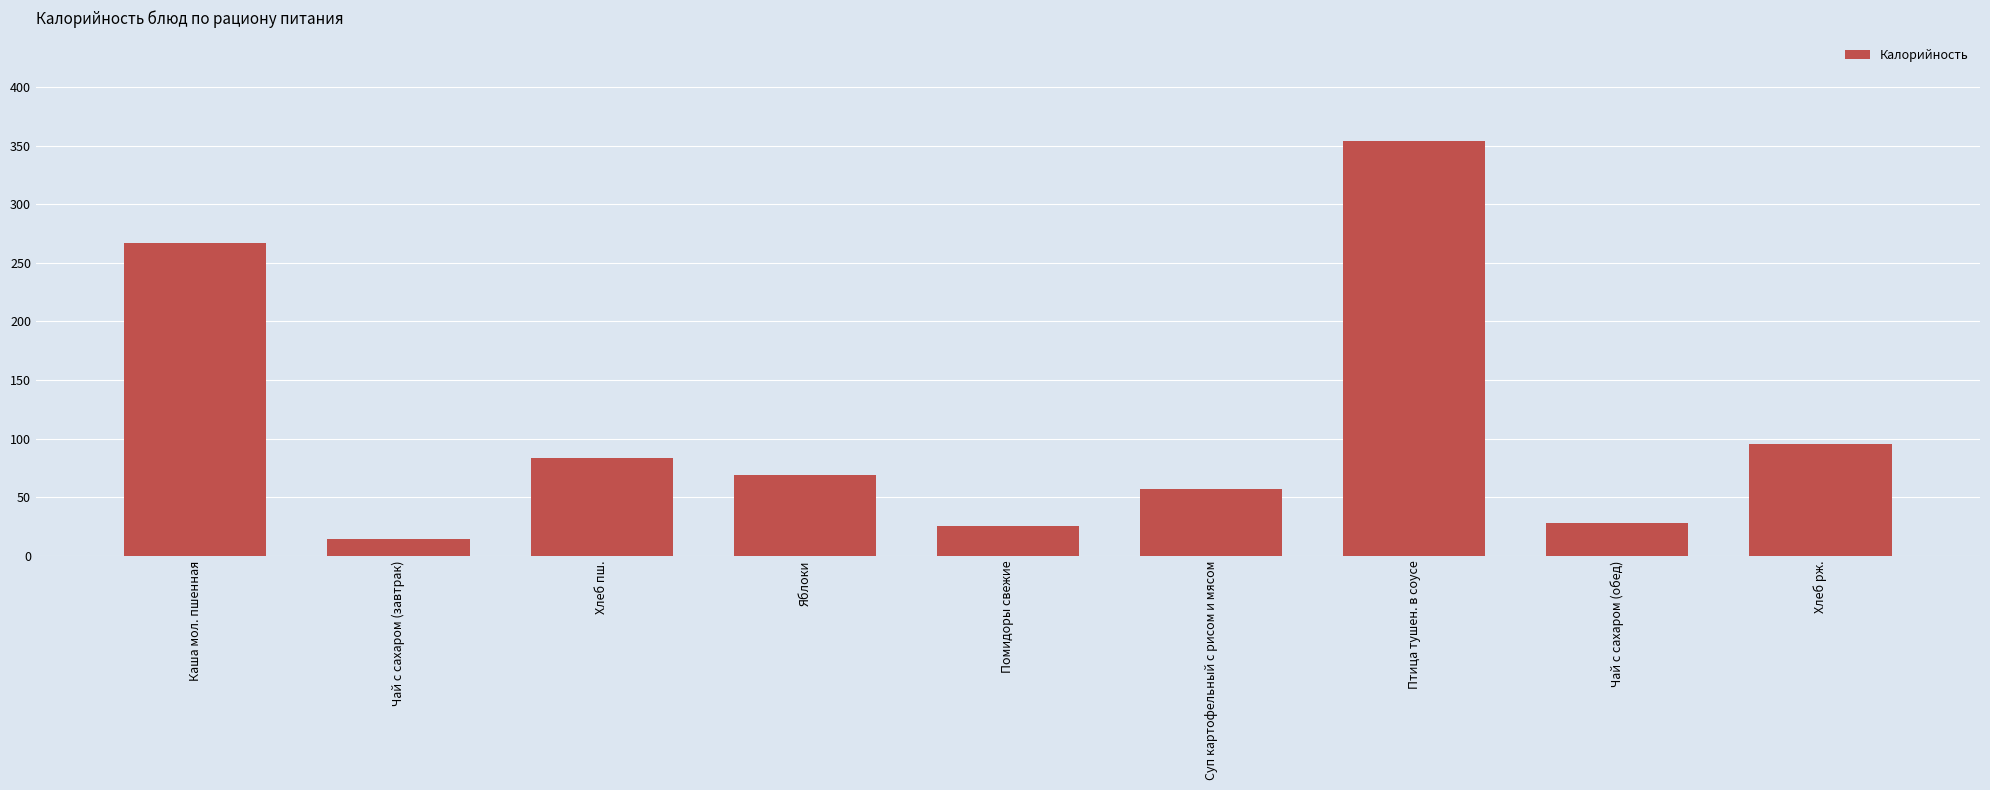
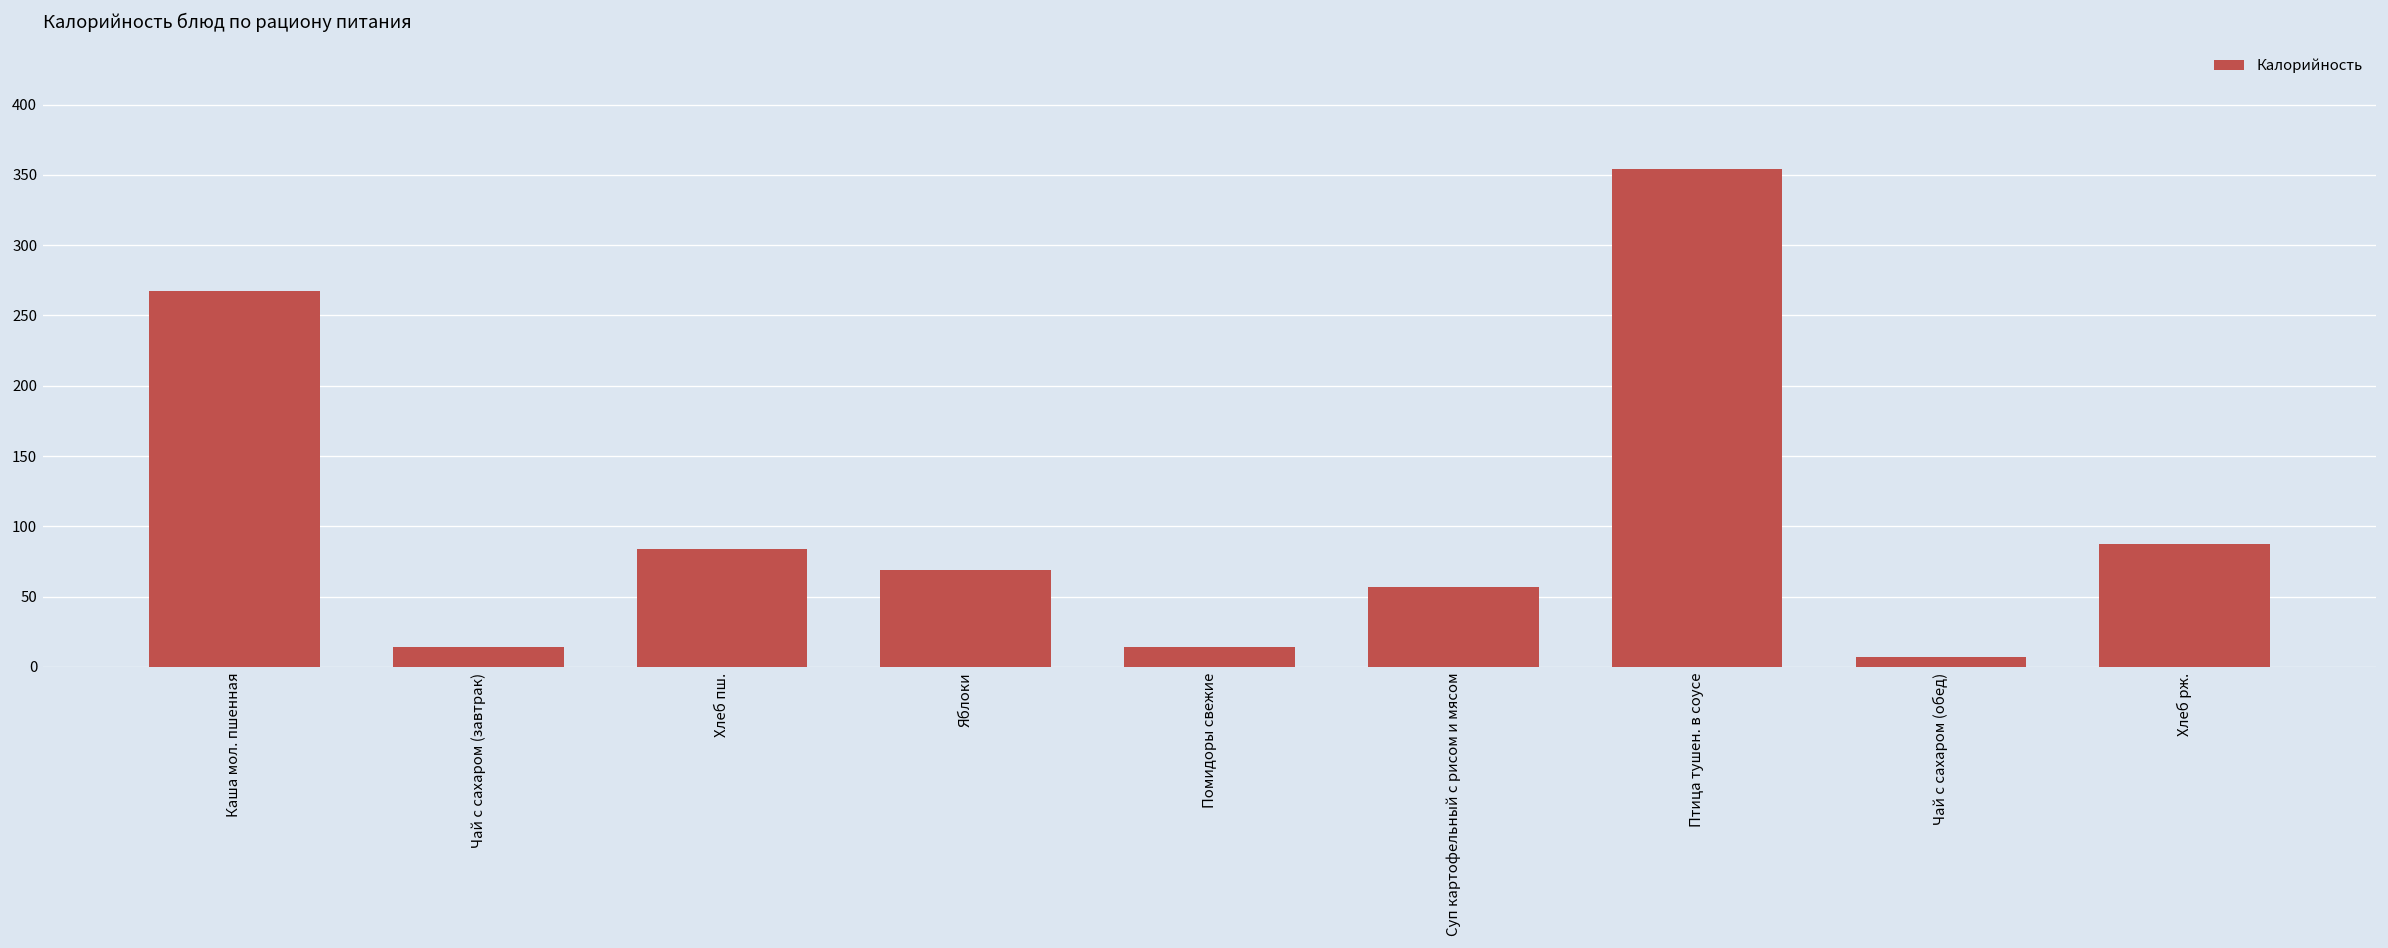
  {
    "Каша мол. пшенная": 267,
    "Чай с сахаром (завтрак)": 14,
    "Хлеб пш.": 84,
    "Яблоки": 69,
-   "Помидоры свежие": 25,
+   "Помидоры свежие": 14,
    "Суп картофельный с рисом и мясом": 57,
    "Птица тушен. в соусе": 354,
-   "Чай с сахаром (обед)": 28,
-   "Хлеб рж.": 95
+   "Чай с сахаром (обед)": 7,
+   "Хлеб рж.": 87
  }
